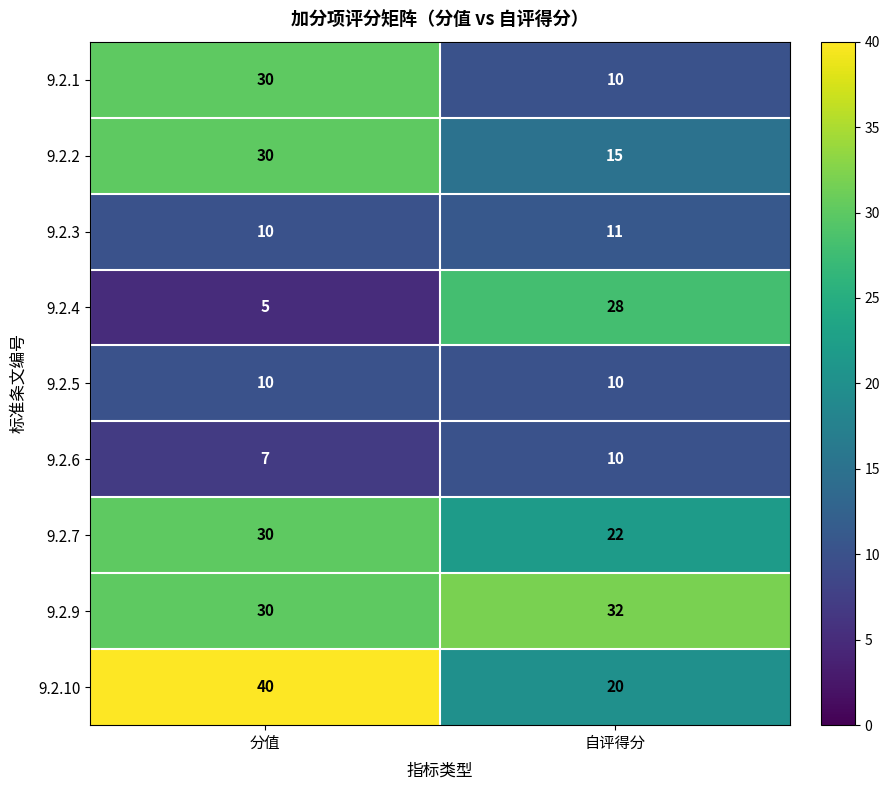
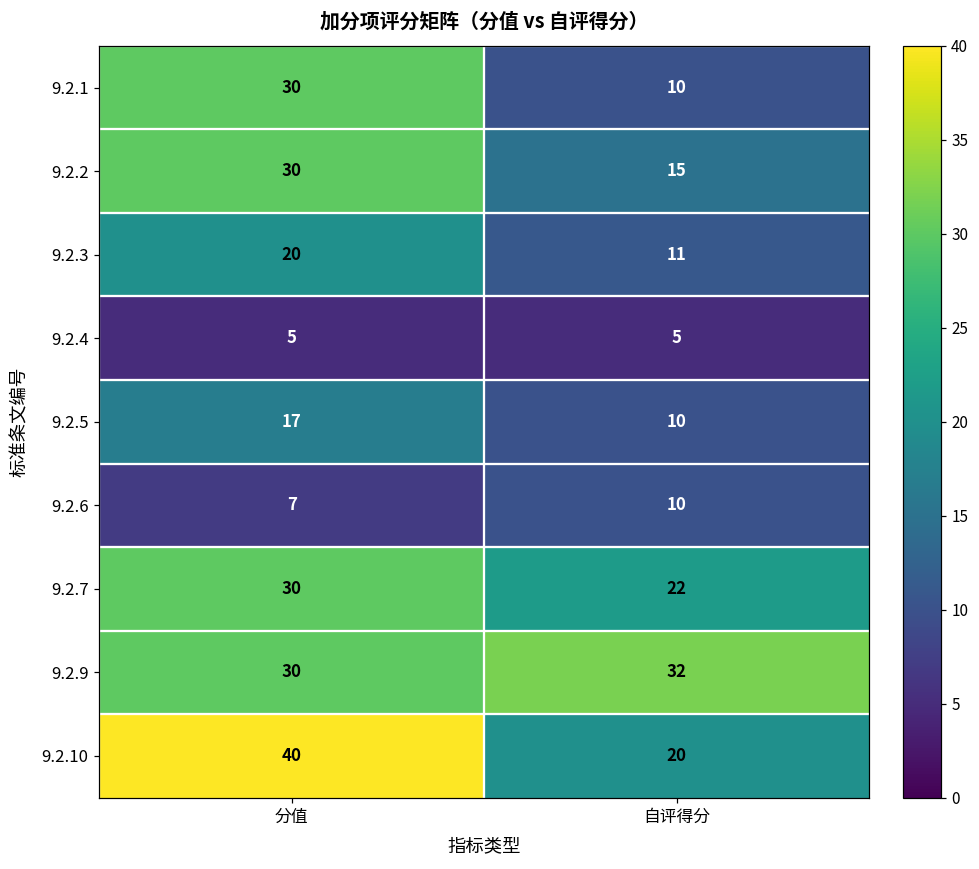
  {
    "9.2.1": {
      "分值": 30,
      "自评得分": 10
    },
    "9.2.2": {
      "分值": 30,
      "自评得分": 15
    },
    "9.2.3": {
-     "分值": 10,
+     "分值": 20,
      "自评得分": 11
    },
    "9.2.4": {
      "分值": 5,
-     "自评得分": 28
+     "自评得分": 5
    },
    "9.2.5": {
-     "分值": 10,
+     "分值": 17,
      "自评得分": 10
    },
    "9.2.6": {
      "分值": 7,
      "自评得分": 10
    },
    "9.2.7": {
      "分值": 30,
      "自评得分": 22
    },
    "9.2.9": {
      "分值": 30,
      "自评得分": 32
    },
    "9.2.10": {
      "分值": 40,
      "自评得分": 20
    }
  }
